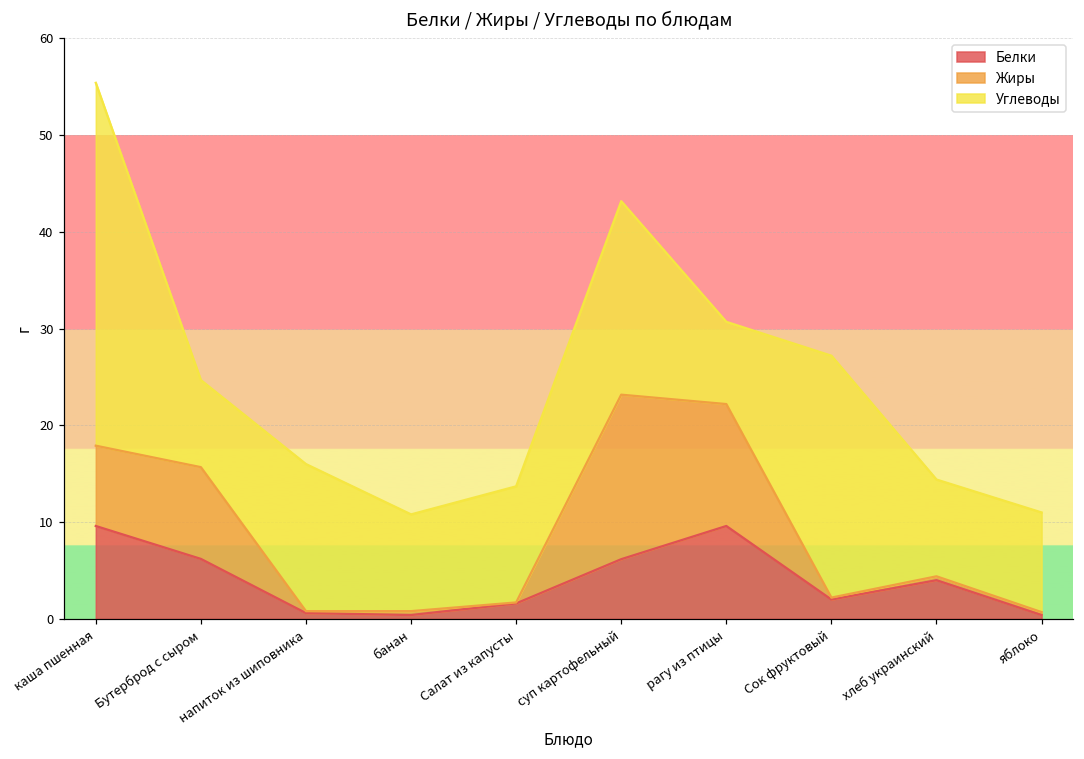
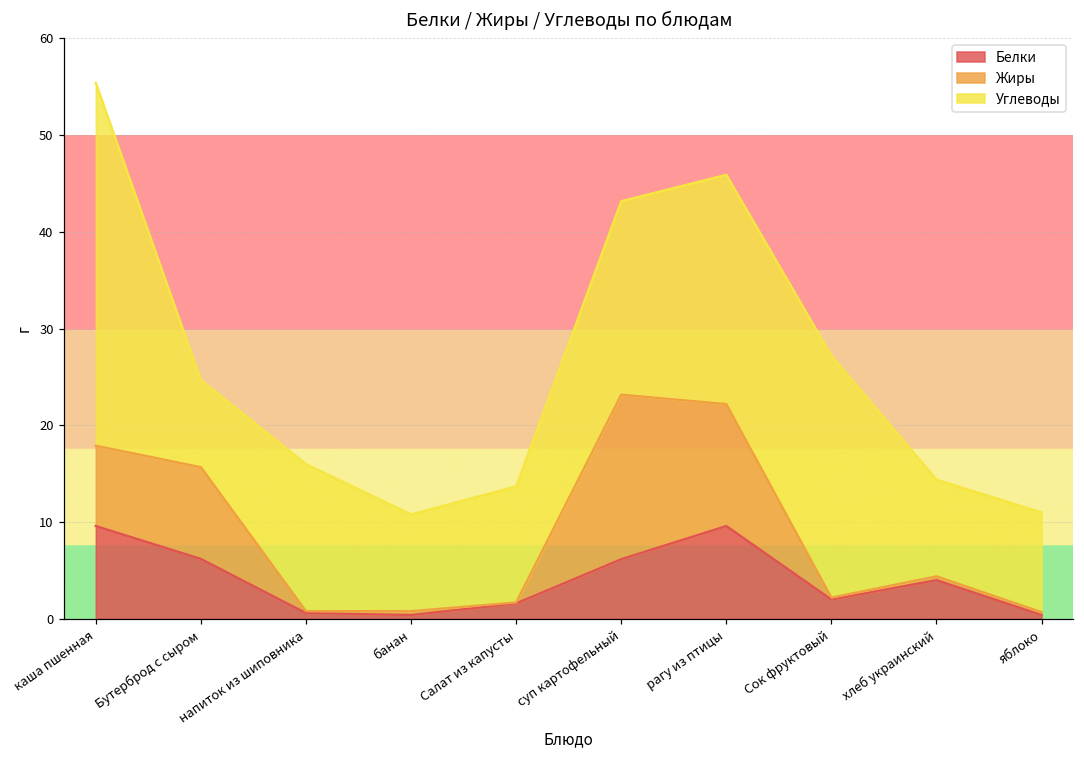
  {
    "Белки": {
      "каша пшенная": 10,
      "Бутерброд с сыром": 6,
      "банан": 0,
      "суп картофельный": 6,
      "рагу из птицы": 10,
      "хлеб украинский": 4,
      "яблоко": 0
    },
    "Жиры": {
      "каша пшенная": 8,
      "Бутерброд с сыром": 9,
      "банан": 0,
      "суп картофельный": 17,
      "рагу из птицы": 13,
      "хлеб украинский": 0,
      "яблоко": 0
    },
    "Углеводы": {
      "каша пшенная": 38,
      "Бутерброд с сыром": 9,
      "напиток из шиповника": 15,
      "банан": 10,
      "Салат из капусты": 12,
      "суп картофельный": 20,
-     "рагу из птицы": 9,
+     "рагу из птицы": 24,
      "Сок фруктовый": 25,
      "хлеб украинский": 10,
      "яблоко": 10
    }
  }
